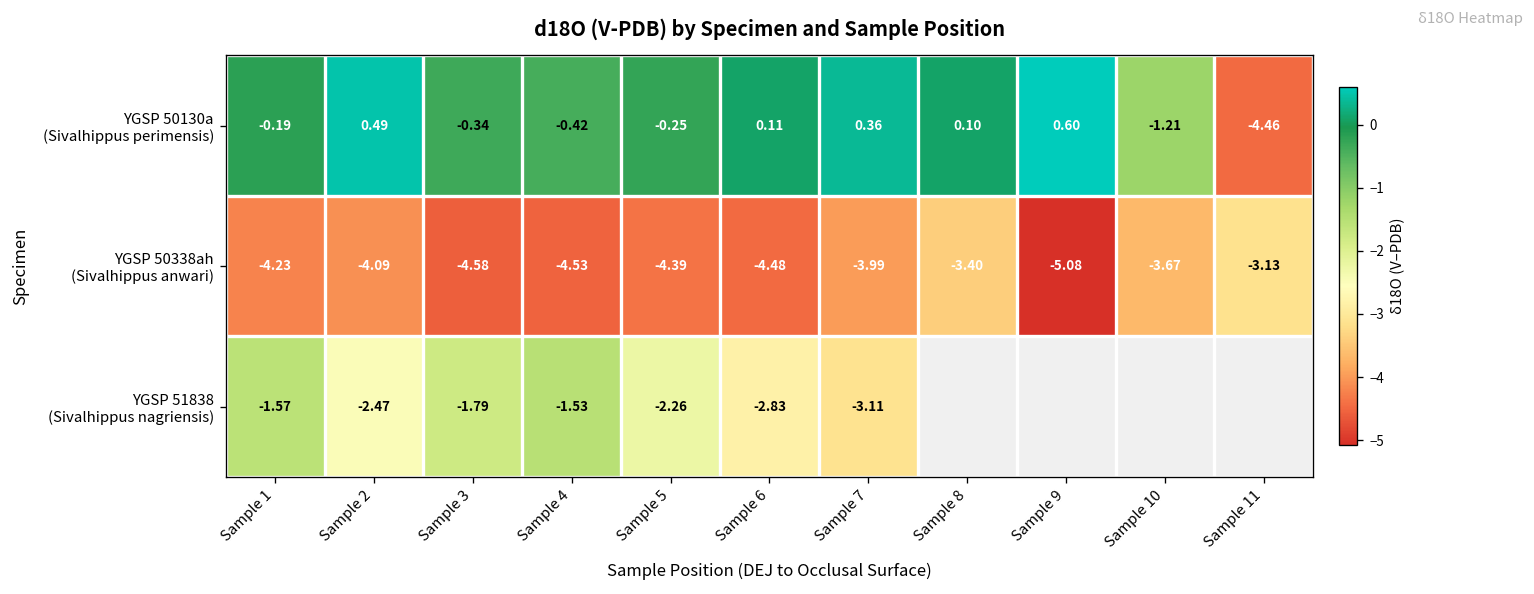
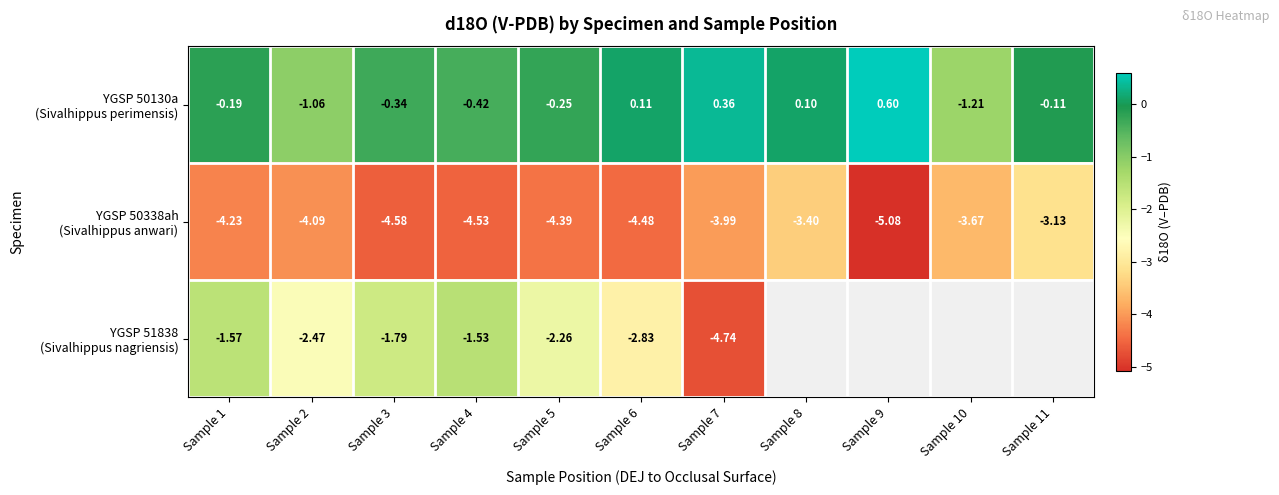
  {
    "YGSP 50130a (Sivalhippus perimensis)": {
      "Sample 1": -0.19,
-     "Sample 2": 0.49,
+     "Sample 2": -1.06,
      "Sample 3": -0.34,
      "Sample 4": -0.42,
      "Sample 5": -0.25,
      "Sample 6": 0.11,
      "Sample 7": 0.36,
      "Sample 8": 0.10,
      "Sample 9": 0.60,
      "Sample 10": -1.21,
-     "Sample 11": -4.46
+     "Sample 11": -0.11
    },
    "YGSP 50338ah (Sivalhippus anwari)": {
      "Sample 1": -4.23,
      "Sample 2": -4.09,
      "Sample 3": -4.58,
      "Sample 4": -4.53,
      "Sample 5": -4.39,
      "Sample 6": -4.48,
      "Sample 7": -3.99,
      "Sample 8": -3.40,
      "Sample 9": -5.08,
      "Sample 10": -3.67,
      "Sample 11": -3.13
    },
    "YGSP 51838 (Sivalhippus nagriensis)": {
      "Sample 1": -1.57,
      "Sample 2": -2.47,
      "Sample 3": -1.79,
      "Sample 4": -1.53,
      "Sample 5": -2.26,
      "Sample 6": -2.83,
-     "Sample 7": -3.11
+     "Sample 7": -4.74
    }
  }
